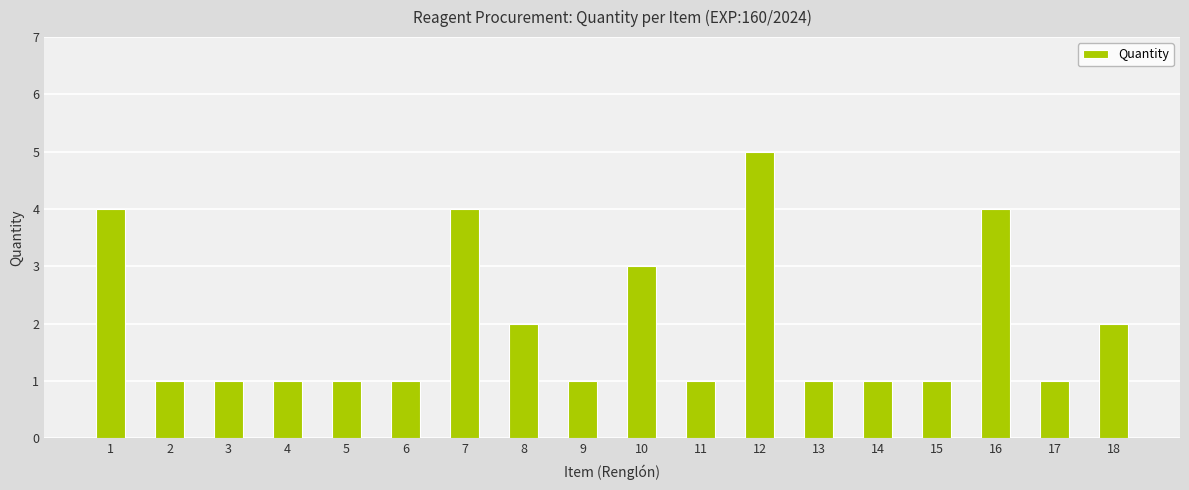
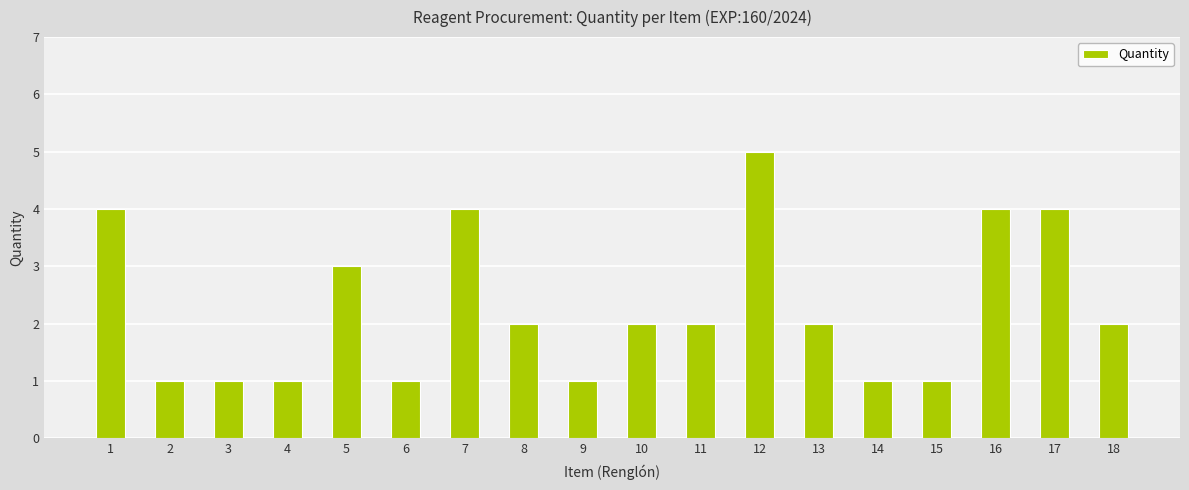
  {
    "1": 4,
    "2": 1,
    "3": 1,
    "4": 1,
-   "5": 1,
+   "5": 3,
    "6": 1,
    "7": 4,
    "8": 2,
    "9": 1,
-   "10": 3,
-   "11": 1,
+   "10": 2,
+   "11": 2,
    "12": 5,
-   "13": 1,
+   "13": 2,
    "14": 1,
    "15": 1,
    "16": 4,
-   "17": 1,
+   "17": 4,
    "18": 2
  }
